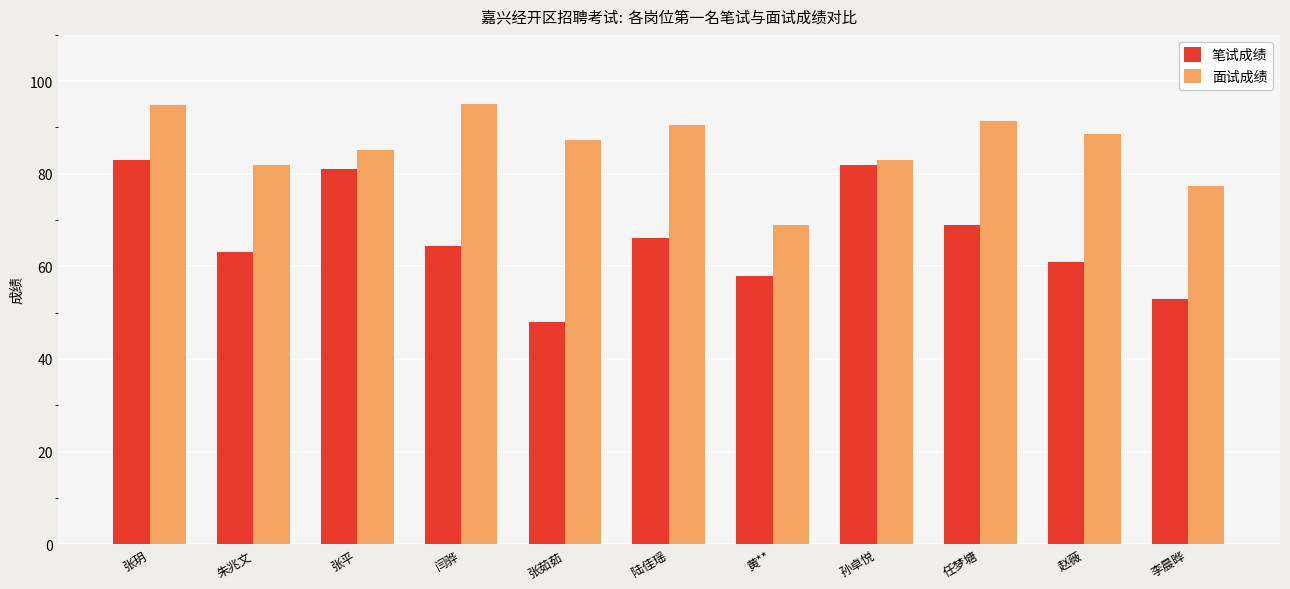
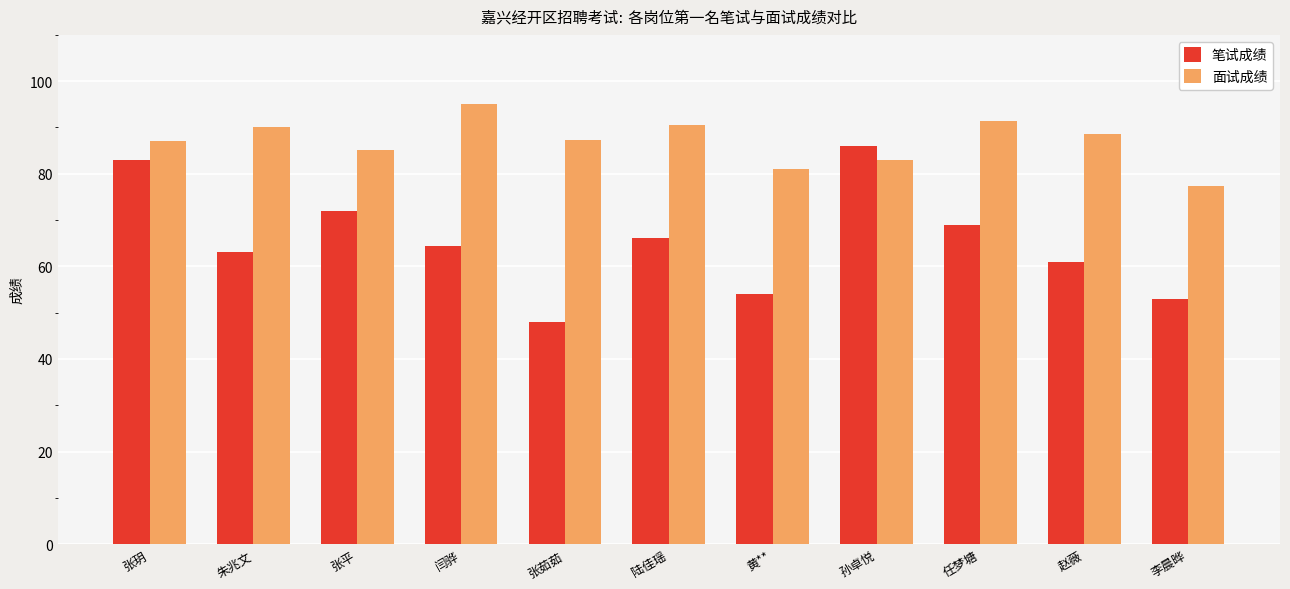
  {
    "笔试成绩": {
      "张玥": 83,
      "朱兆文": 63,
-     "张平": 81,
+     "张平": 72,
      "闫骅": 65,
      "张茹茹": 48,
      "陆佳瑶": 66,
-     "黄**": 58,
-     "孙卓悦": 82,
+     "黄**": 54,
+     "孙卓悦": 86,
      "任梦塘": 69,
      "赵薇": 61,
      "李晨晔": 53
    },
    "面试成绩": {
-     "张玥": 95,
-     "朱兆文": 82,
+     "张玥": 87,
+     "朱兆文": 90,
      "张平": 85,
      "闫骅": 95,
      "张茹茹": 87,
      "陆佳瑶": 91,
-     "黄**": 69,
+     "黄**": 81,
      "孙卓悦": 83,
      "任梦塘": 91,
      "赵薇": 89,
      "李晨晔": 77
    }
  }
